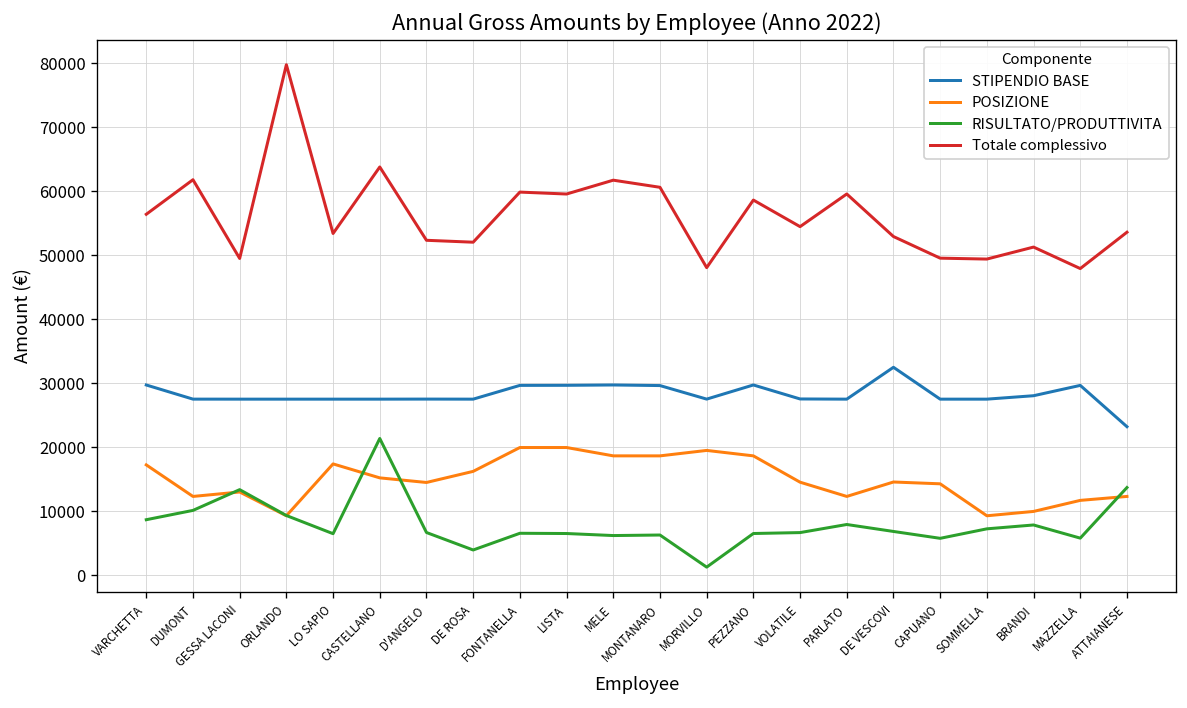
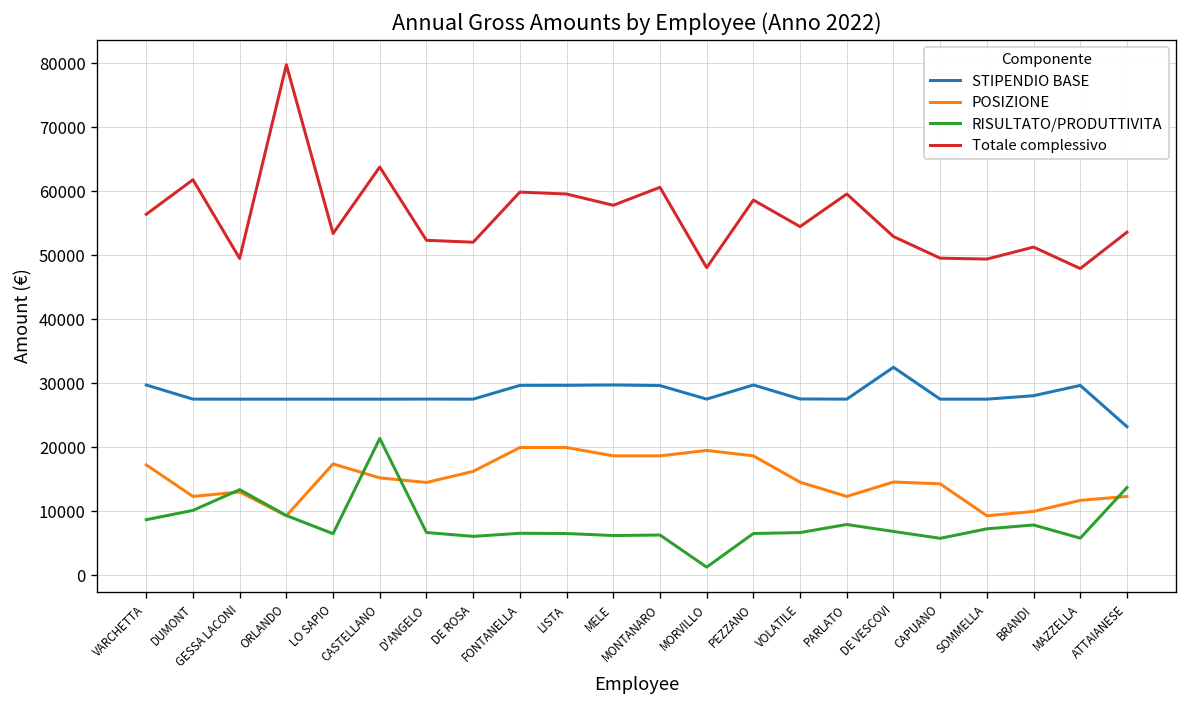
  {
    "STIPENDIO BASE": {
      "VARCHETTA": 30000,
      "DUMONT": 28000,
      "GESSA LACONI": 28000,
      "ORLANDO": 28000,
      "LO SAPIO": 28000,
      "CASTELLANO": 28000,
      "D'ANGELO": 28000,
      "DE ROSA": 28000,
      "FONTANELLA": 30000,
      "LISTA": 30000,
      "MELE": 30000,
      "MONTANARO": 30000,
      "MORVILLO": 28000,
      "PEZZANO": 30000,
      "VOLATILE": 28000,
      "PARLATO": 28000,
      "DE VESCOVI": 33000,
      "CAPUANO": 28000,
      "SOMMELLA": 28000,
      "BRANDI": 28000,
      "MAZZELLA": 30000,
      "ATTAIANESE": 23000
    },
    "POSIZIONE": {
      "VARCHETTA": 17000,
      "DUMONT": 12000,
      "LO SAPIO": 17000,
      "CASTELLANO": 15000,
      "D'ANGELO": 15000,
      "DE ROSA": 16000,
      "FONTANELLA": 20000,
      "LISTA": 20000,
      "MELE": 19000,
      "MONTANARO": 19000,
      "MORVILLO": 20000,
      "PEZZANO": 19000,
      "VOLATILE": 15000,
      "PARLATO": 12000,
      "DE VESCOVI": 15000,
      "CAPUANO": 14000,
      "SOMMELLA": 9000,
      "BRANDI": 10000,
      "MAZZELLA": 12000,
      "ATTAIANESE": 12000
    },
    "RISULTATO/PRODUTTIVITA": {
      "VARCHETTA": 9000,
      "DUMONT": 10000,
      "LO SAPIO": 7000,
      "CASTELLANO": 21000,
      "D'ANGELO": 7000,
-     "DE ROSA": 4000,
+     "DE ROSA": 6000,
      "FONTANELLA": 7000,
      "LISTA": 7000,
      "MELE": 6000,
      "MONTANARO": 6000,
      "MORVILLO": 1000,
      "PEZZANO": 7000,
      "VOLATILE": 7000,
      "PARLATO": 8000,
      "DE VESCOVI": 7000,
      "CAPUANO": 6000,
      "SOMMELLA": 7000,
      "BRANDI": 8000,
      "MAZZELLA": 6000,
      "ATTAIANESE": 14000
    },
    "Totale complessivo": {
      "VARCHETTA": 56000,
      "DUMONT": 62000,
      "GESSA LACONI": 50000,
      "ORLANDO": 80000,
      "LO SAPIO": 53000,
      "CASTELLANO": 64000,
      "D'ANGELO": 52000,
      "DE ROSA": 52000,
      "FONTANELLA": 60000,
      "LISTA": 60000,
-     "MELE": 62000,
+     "MELE": 58000,
      "MONTANARO": 61000,
      "MORVILLO": 48000,
      "PEZZANO": 59000,
      "VOLATILE": 54000,
      "PARLATO": 60000,
      "DE VESCOVI": 53000,
      "CAPUANO": 50000,
      "SOMMELLA": 49000,
      "BRANDI": 51000,
      "MAZZELLA": 48000,
      "ATTAIANESE": 54000
    }
  }
